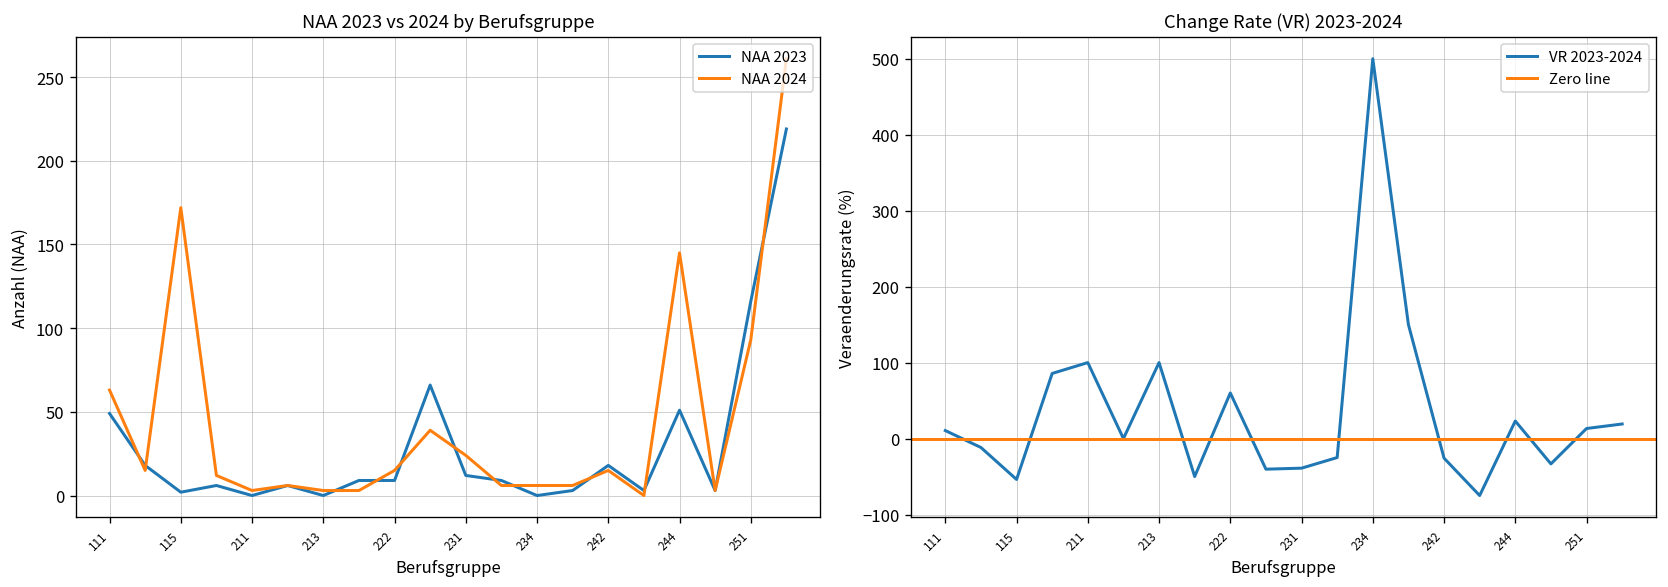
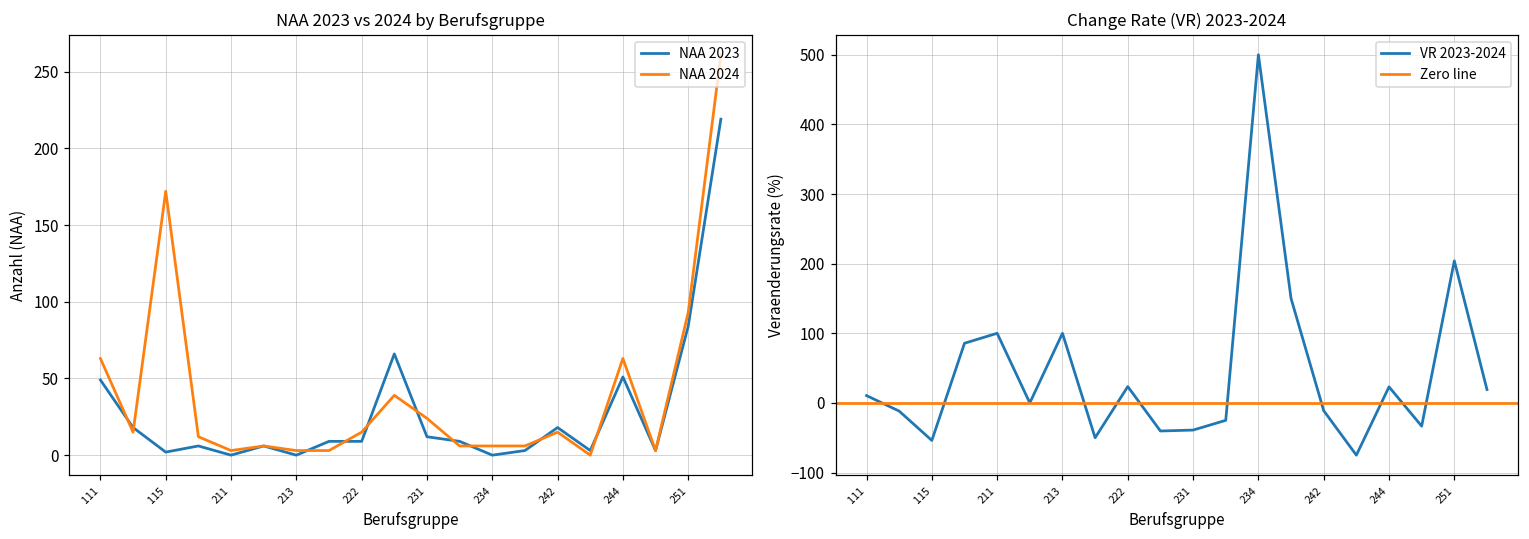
  {
    "NAA 2023 vs 2024 by Berufsgruppe": {
      "NAA 2023": {
        "111": 49,
        "115": 2,
        "211": 0,
        "213": 0,
        "222": 9,
        "231": 12,
        "234": 0,
        "242": 18,
        "244": 51,
-       "251": 116
+       "251": 84
      },
      "NAA 2024": {
        "111": 63,
        "115": 172,
        "211": 3,
        "213": 3,
        "222": 15,
        "231": 24,
        "234": 6,
        "242": 15,
-       "244": 145,
+       "244": 63,
        "251": 93
      }
    },
    "Change Rate (VR) 2023-2024": {
      "111": 10,
      "115": -50,
      "211": 100,
      "213": 100,
-     "222": 60,
+     "222": 20,
      "231": -40,
      "234": 500,
-     "242": -30,
+     "242": -10,
      "244": 20,
-     "251": 10
+     "251": 200
    }
  }
